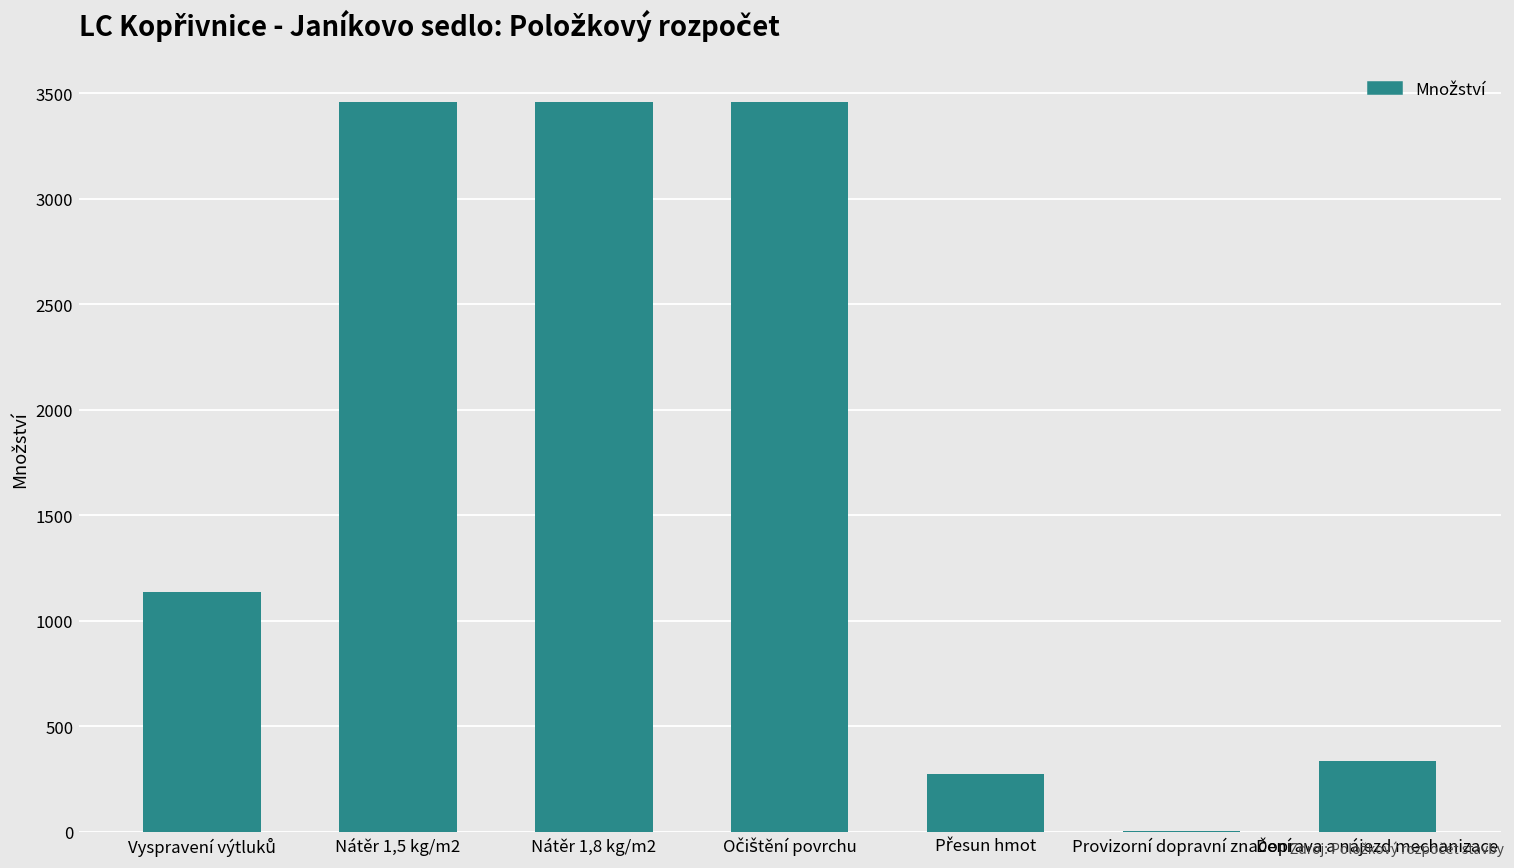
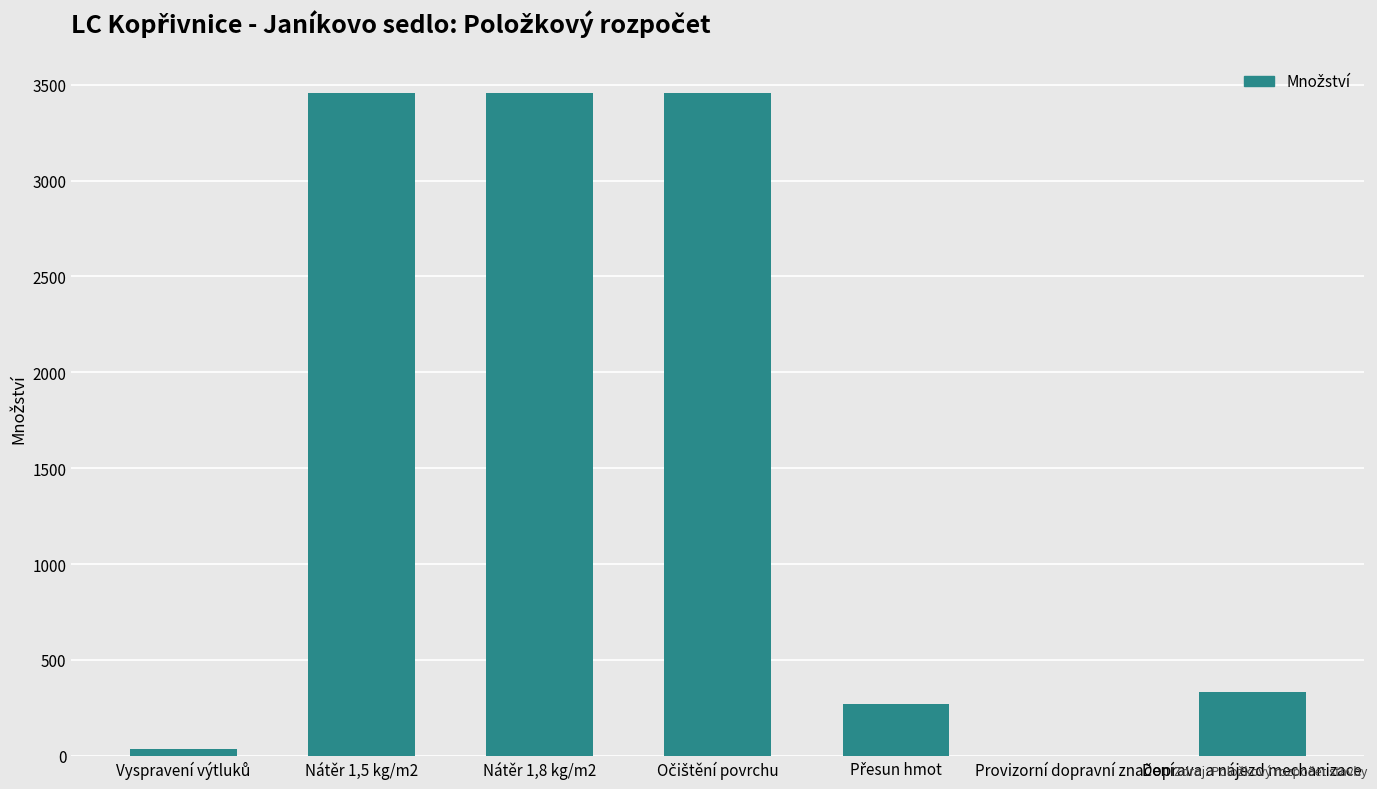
  {
-   "Vyspravení výtluků": 1130,
+   "Vyspravení výtluků": 40,
    "Nátěr 1,5 kg/m2": 3460,
    "Nátěr 1,8 kg/m2": 3460,
    "Očištění povrchu": 3460,
    "Přesun hmot": 270,
    "Doprava a nájezd mechanizace": 330
  }
